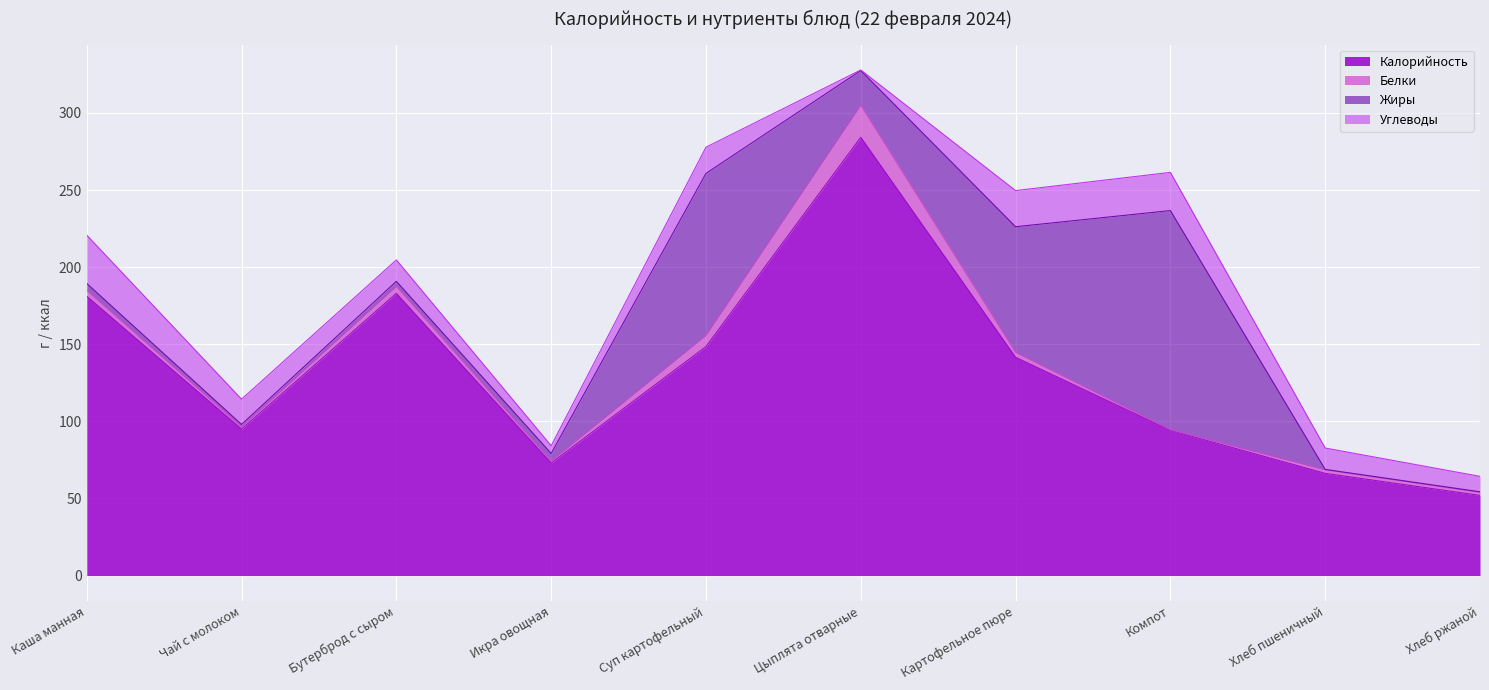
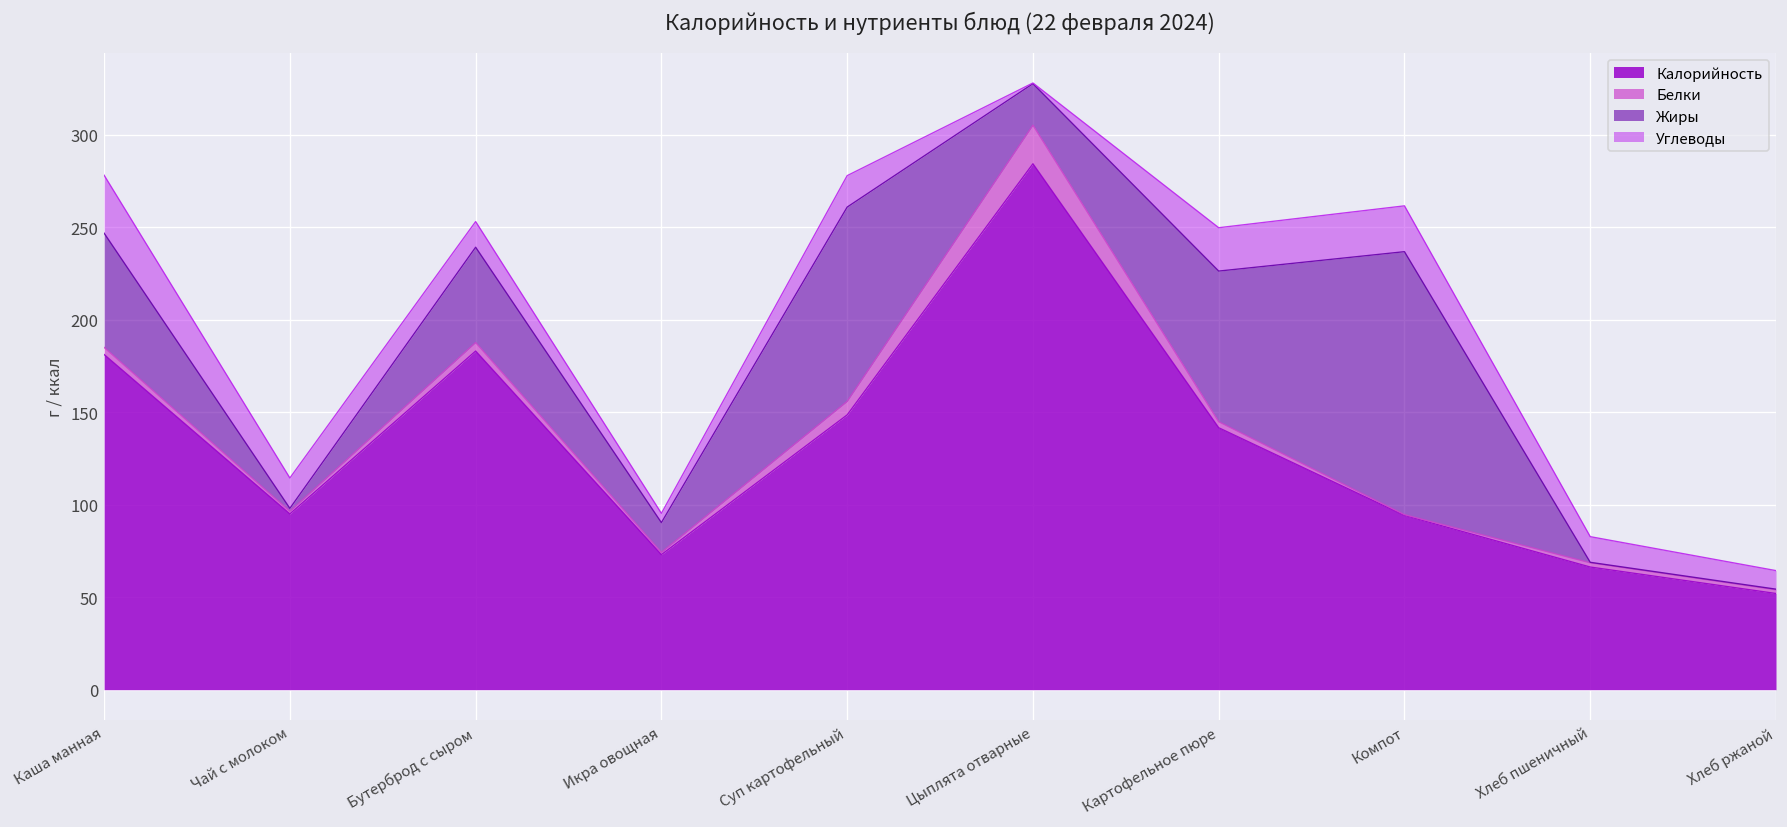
  {
    "Жиры": {
-     "Каша манная": 4,
-     "Бутерброд с сыром": 3,
-     "Икра овощная": 5,
+     "Каша манная": 62,
+     "Бутерброд с сыром": 52,
+     "Икра овощная": 16,
      "Суп картофельный": 105,
      "Картофельное пюре": 81,
      "Компот": 142
    }
  }
